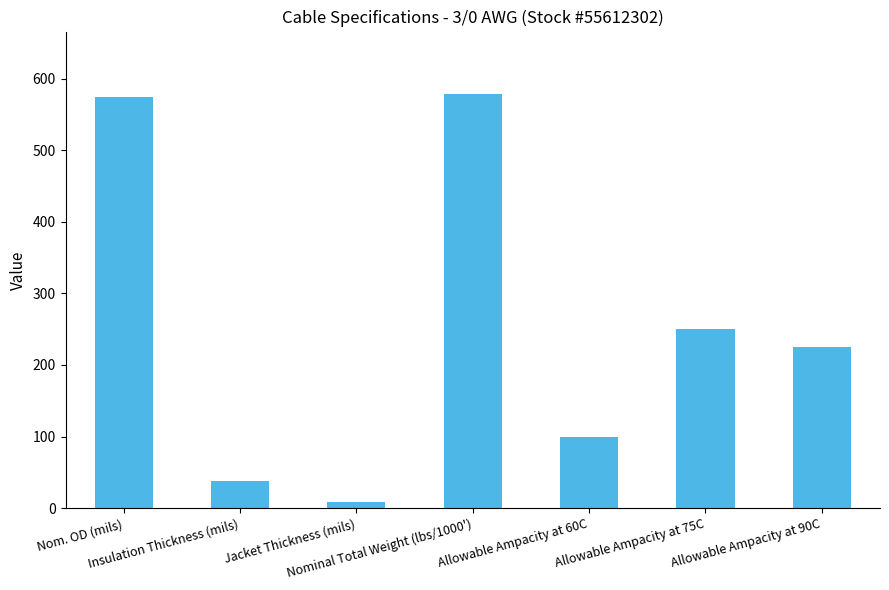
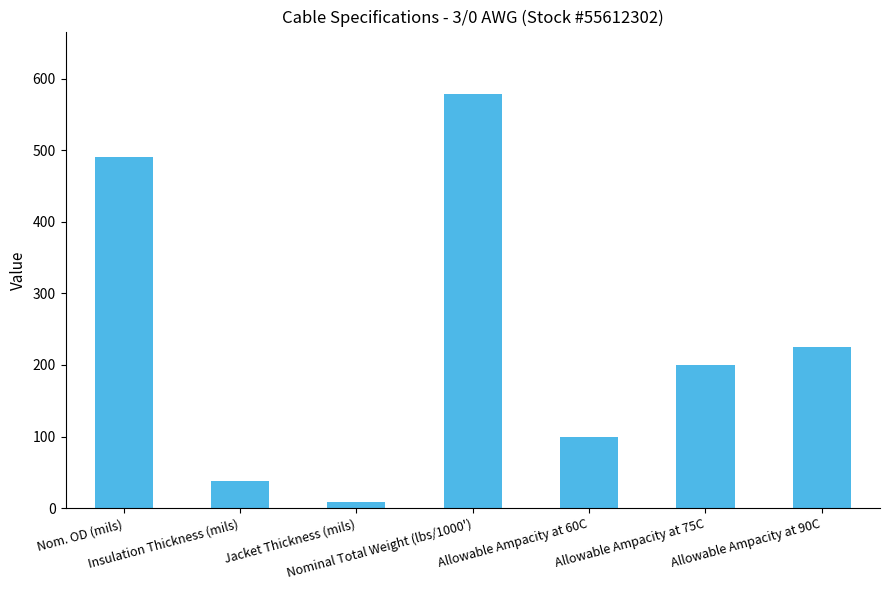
  {
-   "Nom. OD (mils)": 570,
+   "Nom. OD (mils)": 490,
    "Insulation Thickness (mils)": 40,
    "Jacket Thickness (mils)": 10,
    "Nominal Total Weight (lbs/1000')": 580,
    "Allowable Ampacity at 60C": 100,
-   "Allowable Ampacity at 75C": 250,
+   "Allowable Ampacity at 75C": 200,
    "Allowable Ampacity at 90C": 230
  }
